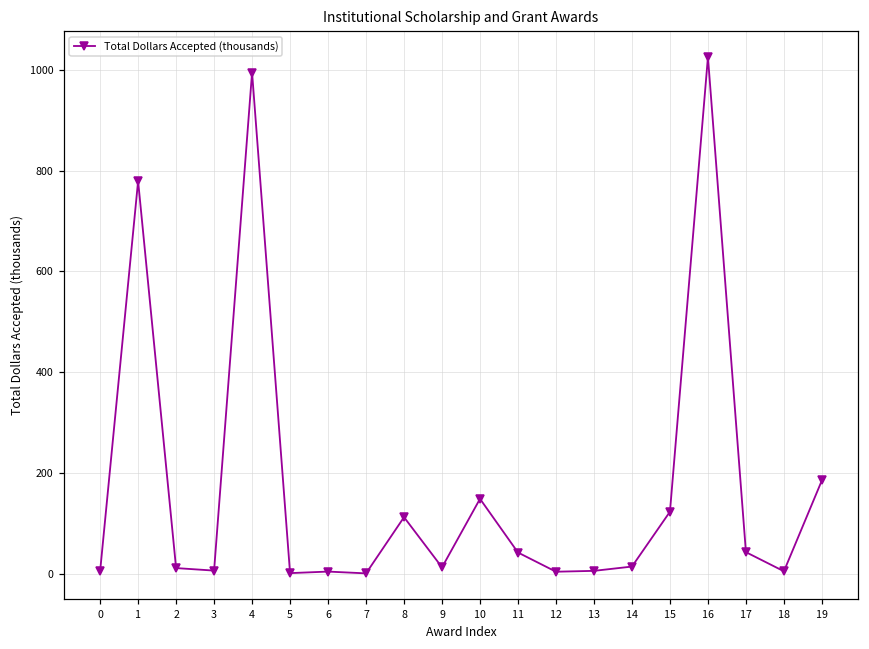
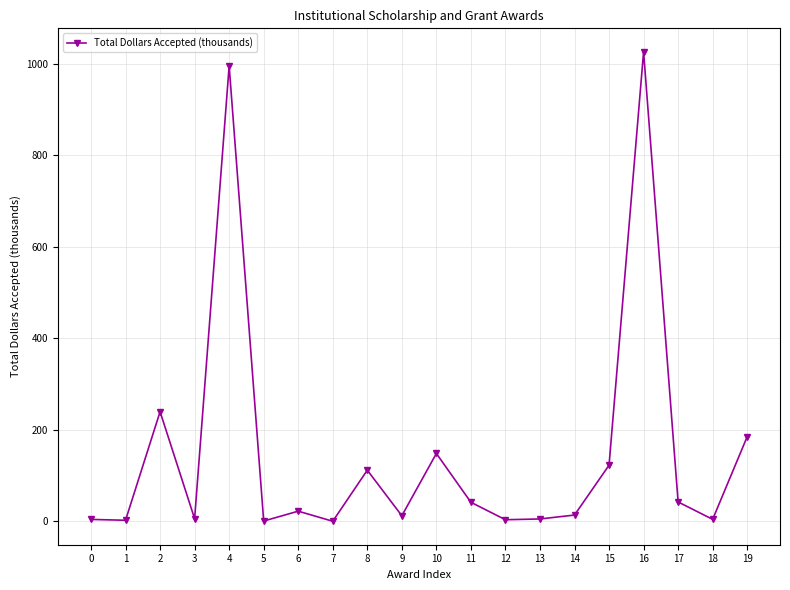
  {
    "0": 0,
-   "1": 780,
-   "2": 10,
+   "1": 0,
+   "2": 240,
    "3": 10,
    "4": 990,
    "5": 0,
-   "6": 0,
+   "6": 20,
    "7": 0,
    "8": 110,
    "9": 10,
    "10": 150,
    "11": 40,
    "12": 0,
    "13": 10,
    "14": 10,
    "15": 120,
    "16": 1030,
    "17": 40,
    "18": 0,
    "19": 190
  }
